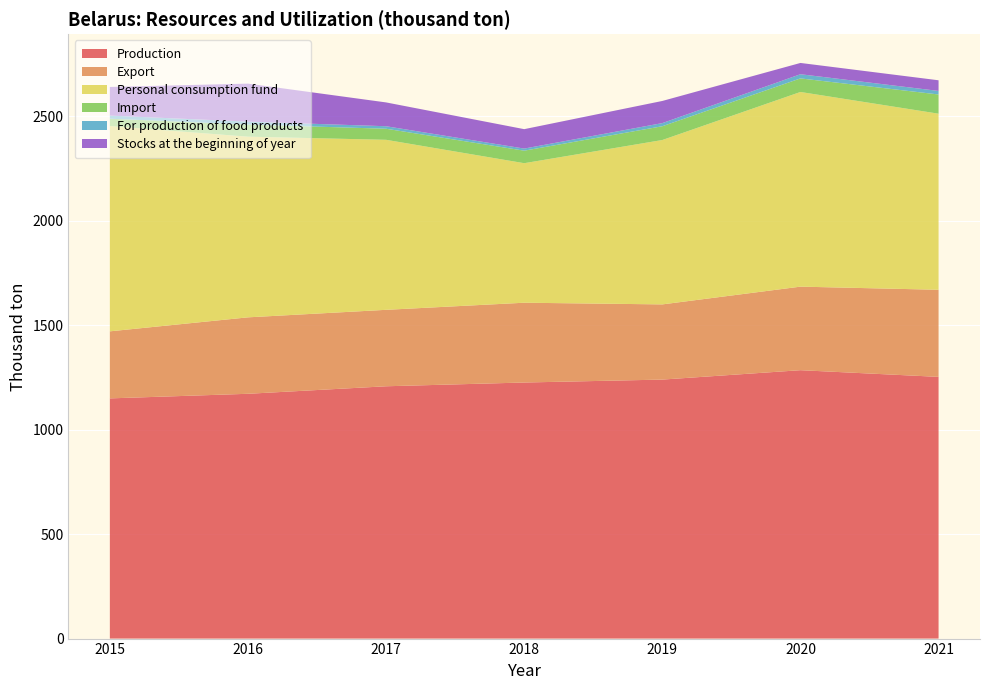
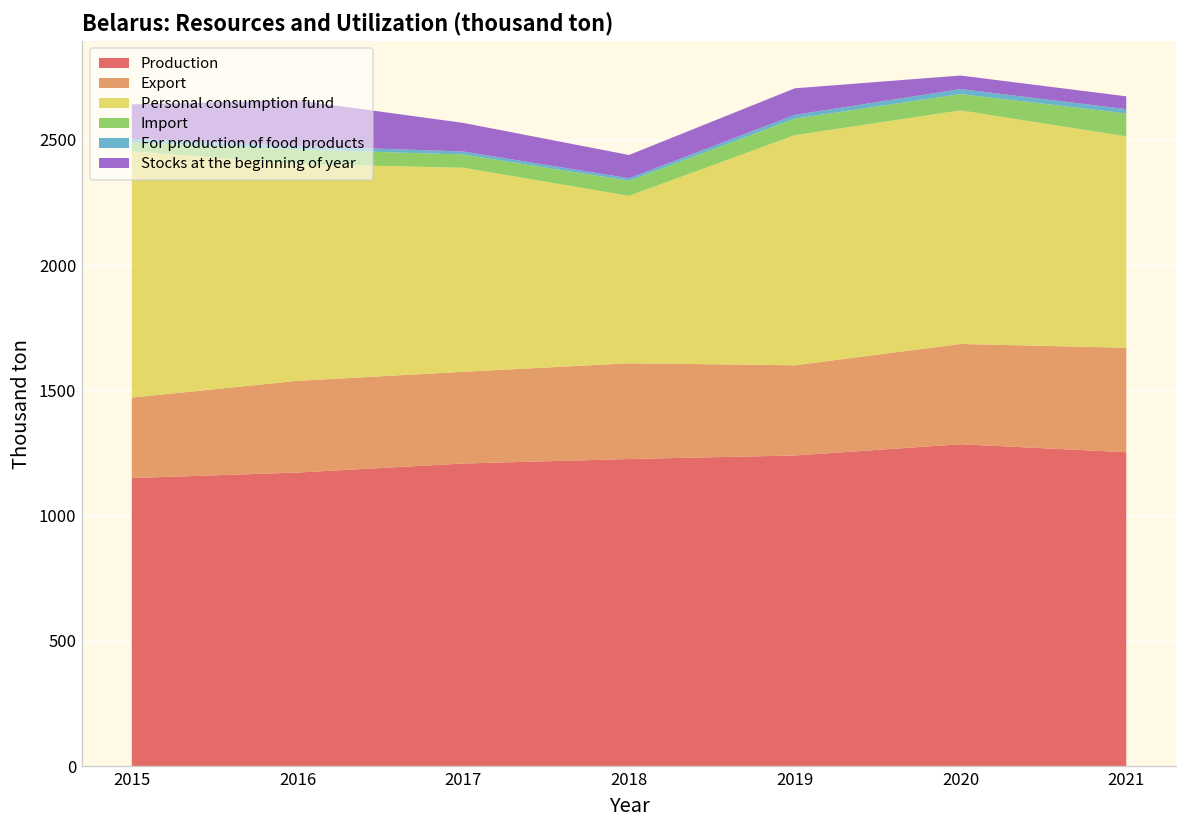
  {
    "Personal consumption fund": {
      "2017": 810,
      "2018": 670,
-     "2019": 790,
+     "2019": 920,
      "2020": 930,
      "2021": 840
    },
    "Import": {
      "2019": 70,
      "2020": 70,
      "2021": 90
    },
    "For production of food products": {
      "2019": 20,
      "2020": 20,
      "2021": 20
    },
    "Stocks at the beginning of year": {
      "2017": 110,
      "2018": 90,
      "2019": 110,
      "2020": 50,
      "2021": 50
    }
  }
